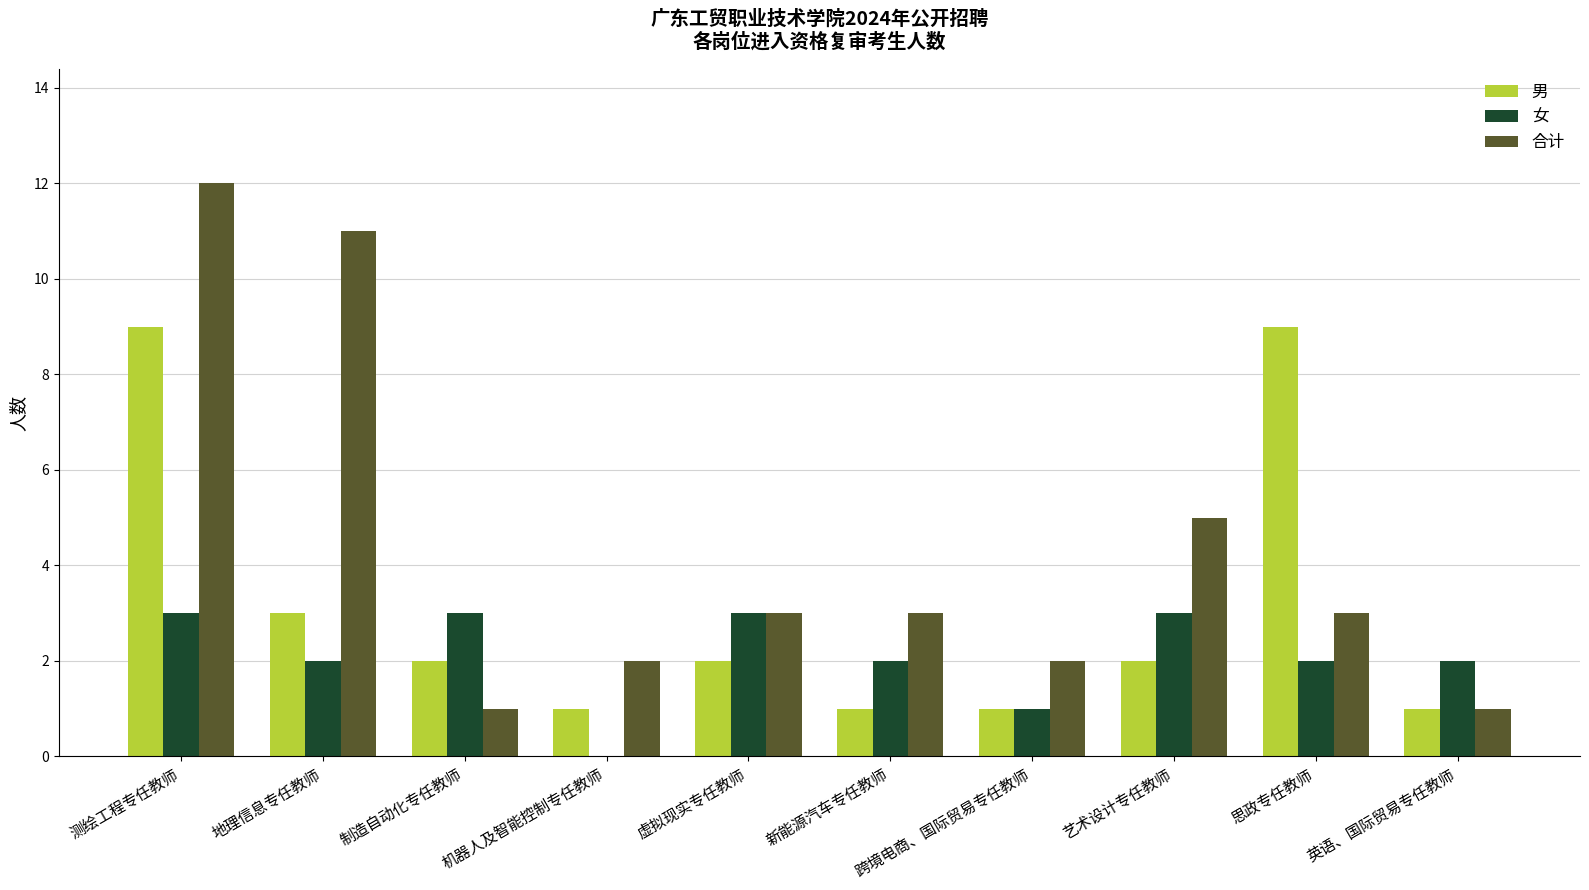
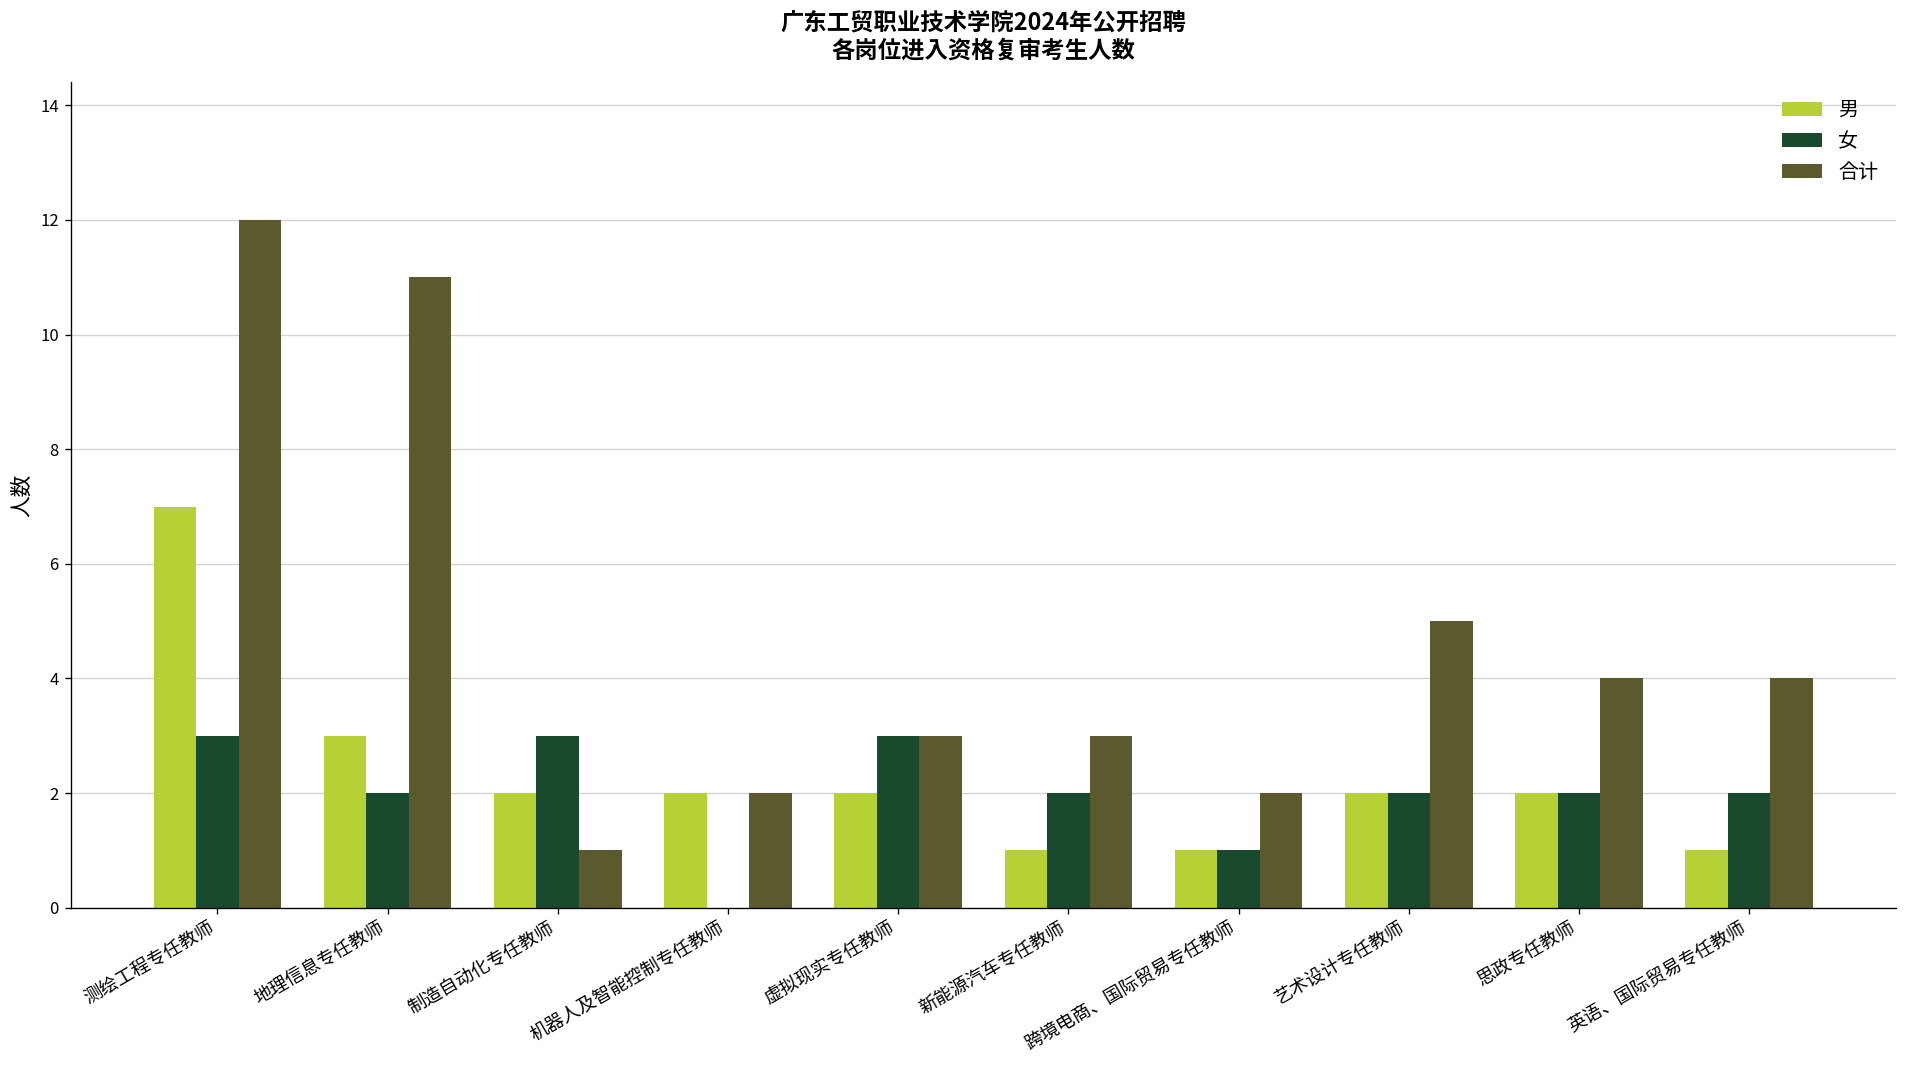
  {
    "男": {
-     "测绘工程专任教师": 9,
+     "测绘工程专任教师": 7,
      "地理信息专任教师": 3,
      "制造自动化专任教师": 2,
-     "机器人及智能控制专任教师": 1,
+     "机器人及智能控制专任教师": 2,
      "虚拟现实专任教师": 2,
      "新能源汽车专任教师": 1,
      "跨境电商、国际贸易专任教师": 1,
      "艺术设计专任教师": 2,
-     "思政专任教师": 9,
+     "思政专任教师": 2,
      "英语、国际贸易专任教师": 1
    },
    "女": {
      "测绘工程专任教师": 3,
      "地理信息专任教师": 2,
      "制造自动化专任教师": 3,
      "机器人及智能控制专任教师": 0,
      "虚拟现实专任教师": 3,
      "新能源汽车专任教师": 2,
      "跨境电商、国际贸易专任教师": 1,
-     "艺术设计专任教师": 3,
+     "艺术设计专任教师": 2,
      "思政专任教师": 2,
      "英语、国际贸易专任教师": 2
    },
    "合计": {
      "测绘工程专任教师": 12,
      "地理信息专任教师": 11,
      "制造自动化专任教师": 1,
      "机器人及智能控制专任教师": 2,
      "虚拟现实专任教师": 3,
      "新能源汽车专任教师": 3,
      "跨境电商、国际贸易专任教师": 2,
      "艺术设计专任教师": 5,
-     "思政专任教师": 3,
-     "英语、国际贸易专任教师": 1
+     "思政专任教师": 4,
+     "英语、国际贸易专任教师": 4
    }
  }
